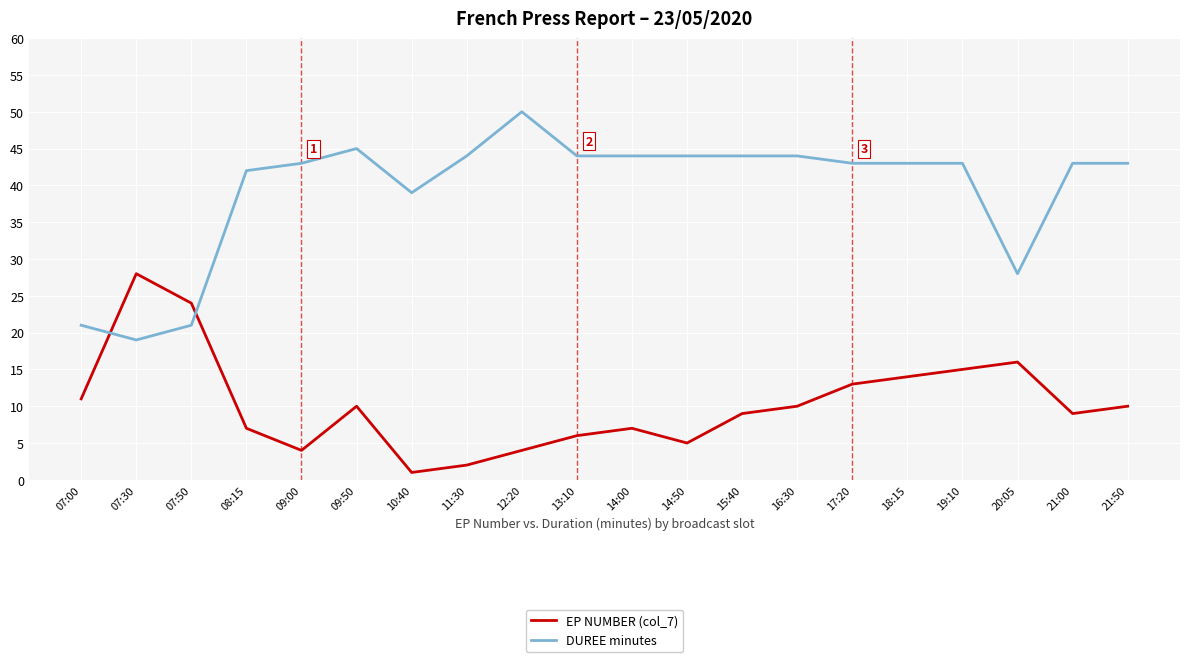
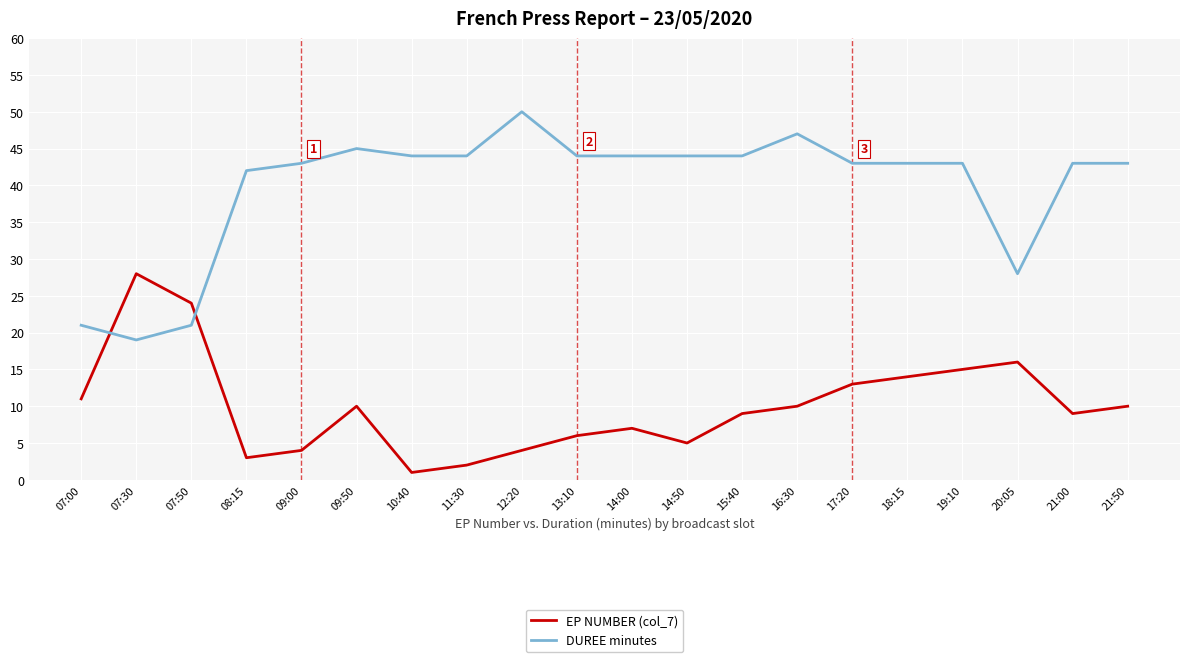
  {
    "EP NUMBER (col_7)": {
      "07:00": 11,
      "07:30": 28,
      "07:50": 24,
-     "08:15": 7,
+     "08:15": 3,
      "09:00": 4,
      "09:50": 10,
      "10:40": 1,
      "11:30": 2,
      "12:20": 4,
      "13:10": 6,
      "14:00": 7,
      "14:50": 5,
      "15:40": 9,
      "16:30": 10,
      "17:20": 13,
      "18:15": 14,
      "19:10": 15,
      "20:05": 16,
      "21:00": 9,
      "21:50": 10
    },
    "DUREE minutes": {
      "07:00": 21,
      "07:30": 19,
      "07:50": 21,
      "08:15": 42,
      "09:50": 45,
-     "10:40": 39,
+     "10:40": 44,
      "11:30": 44,
      "12:20": 50,
      "14:00": 44,
      "14:50": 44,
      "15:40": 44,
-     "16:30": 44,
+     "16:30": 47,
      "18:15": 43,
      "19:10": 43,
      "20:05": 28,
      "21:00": 43,
      "21:50": 43
    }
  }
